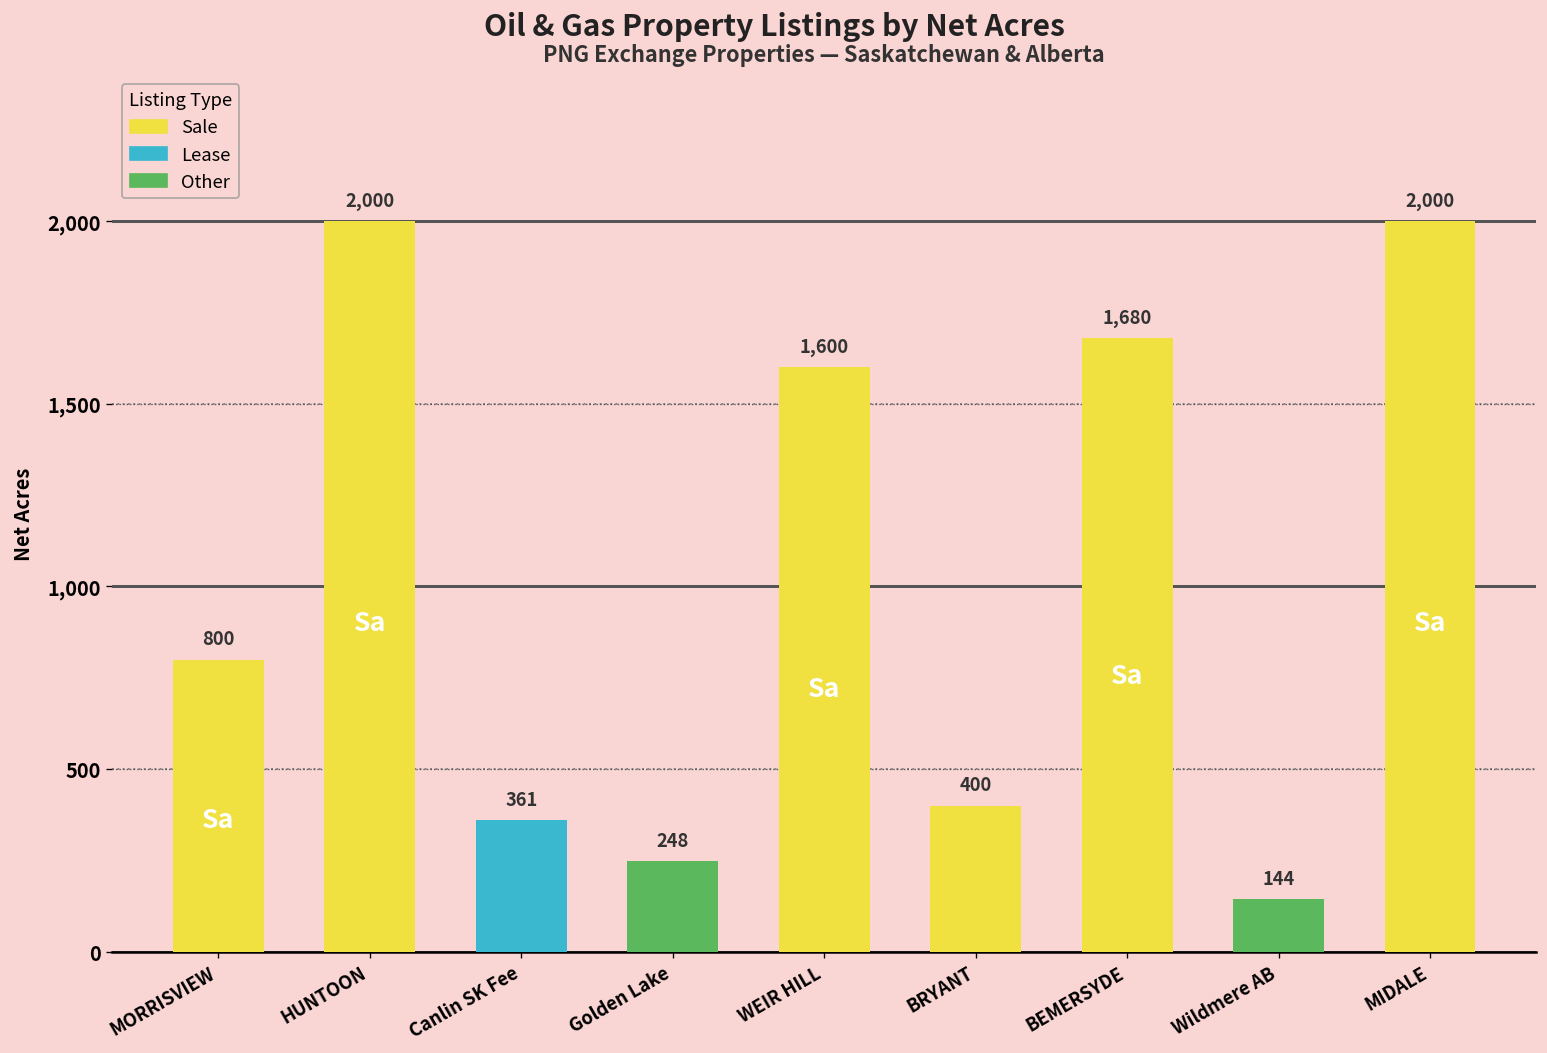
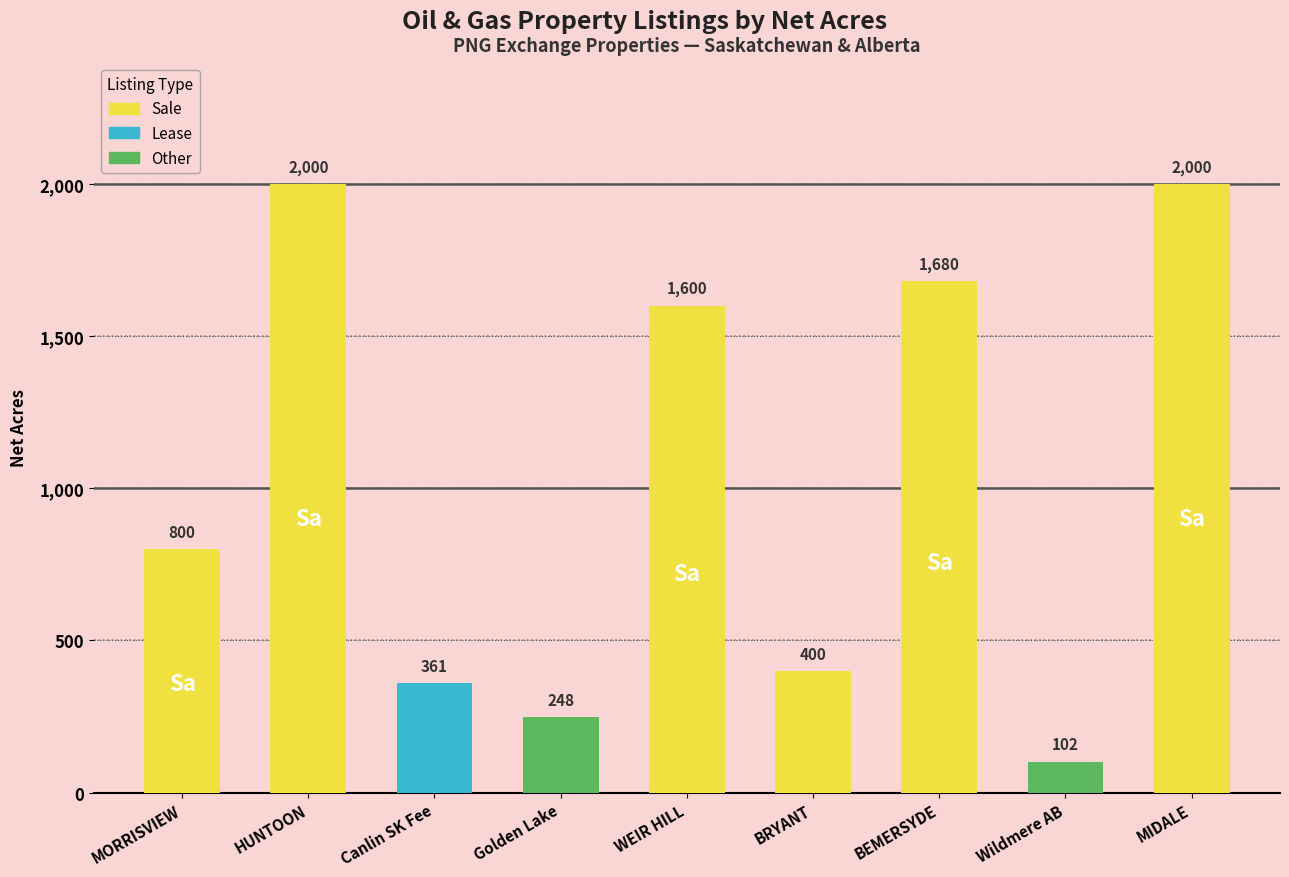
  {
    "MORRISVIEW": "800",
    "HUNTOON": "2,000",
    "Canlin SK Fee": "361",
    "Golden Lake": "248",
    "WEIR HILL": "1,600",
    "BRYANT": "400",
    "BEMERSYDE": "1,680",
-   "Wildmere AB": "144",
+   "Wildmere AB": "102",
    "MIDALE": "2,000"
  }
